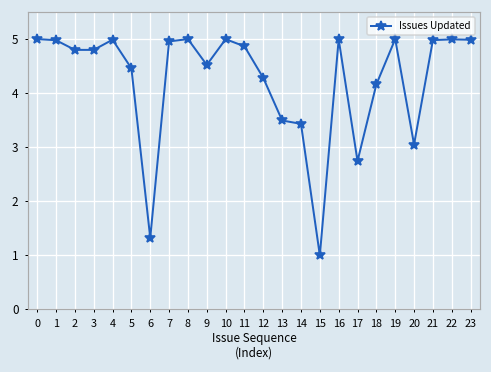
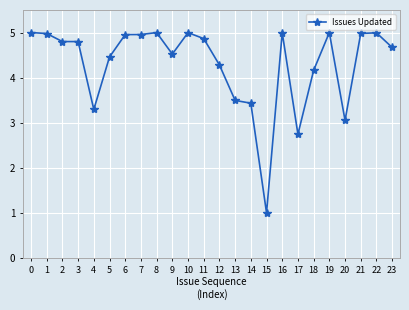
  {
    "0": 5.0,
    "1": 5.0,
    "2": 4.8,
    "3": 4.8,
-   "4": 5.0,
+   "4": 3.3,
    "5": 4.5,
-   "6": 1.3,
+   "6": 5.0,
    "7": 5.0,
    "8": 5.0,
    "9": 4.5,
    "10": 5.0,
    "11": 4.9,
    "12": 4.3,
    "13": 3.5,
    "14": 3.4,
    "15": 1.0,
    "16": 5.0,
    "17": 2.7,
    "18": 4.2,
    "19": 5.0,
    "20": 3.0,
    "21": 5.0,
    "22": 5.0,
-   "23": 5.0
+   "23": 4.7
  }
